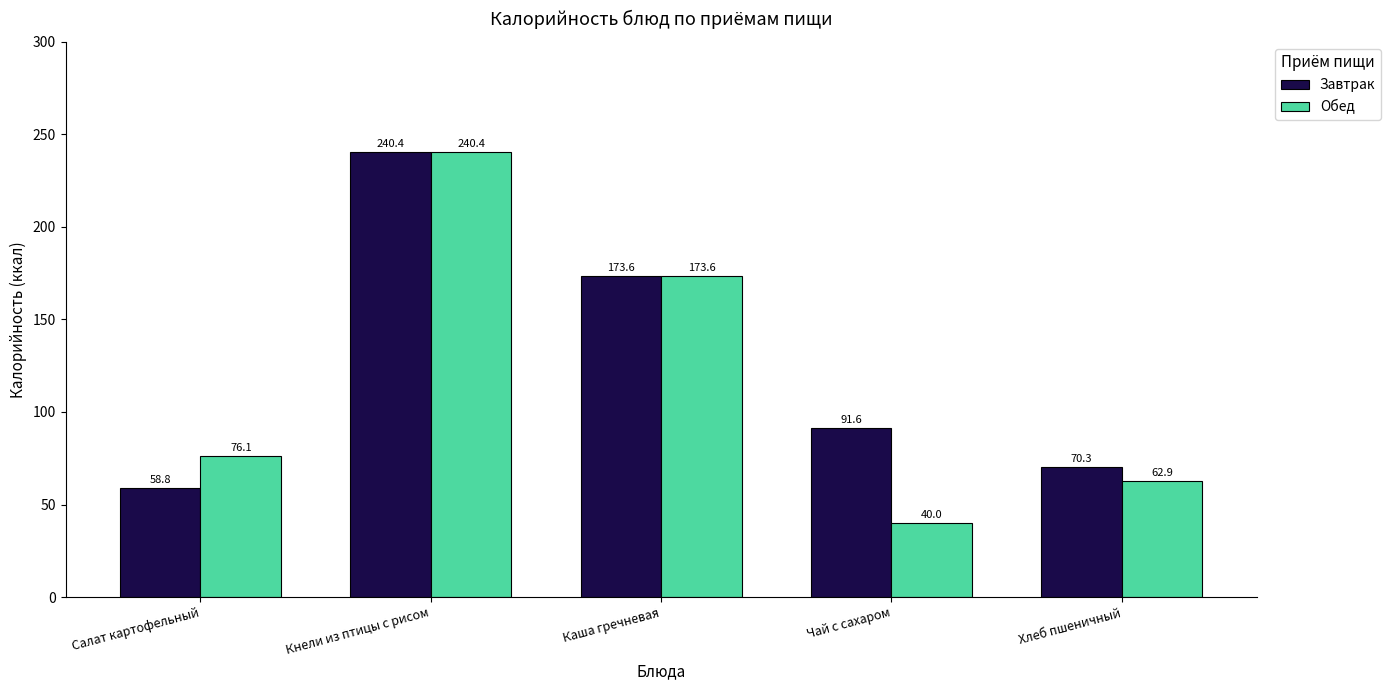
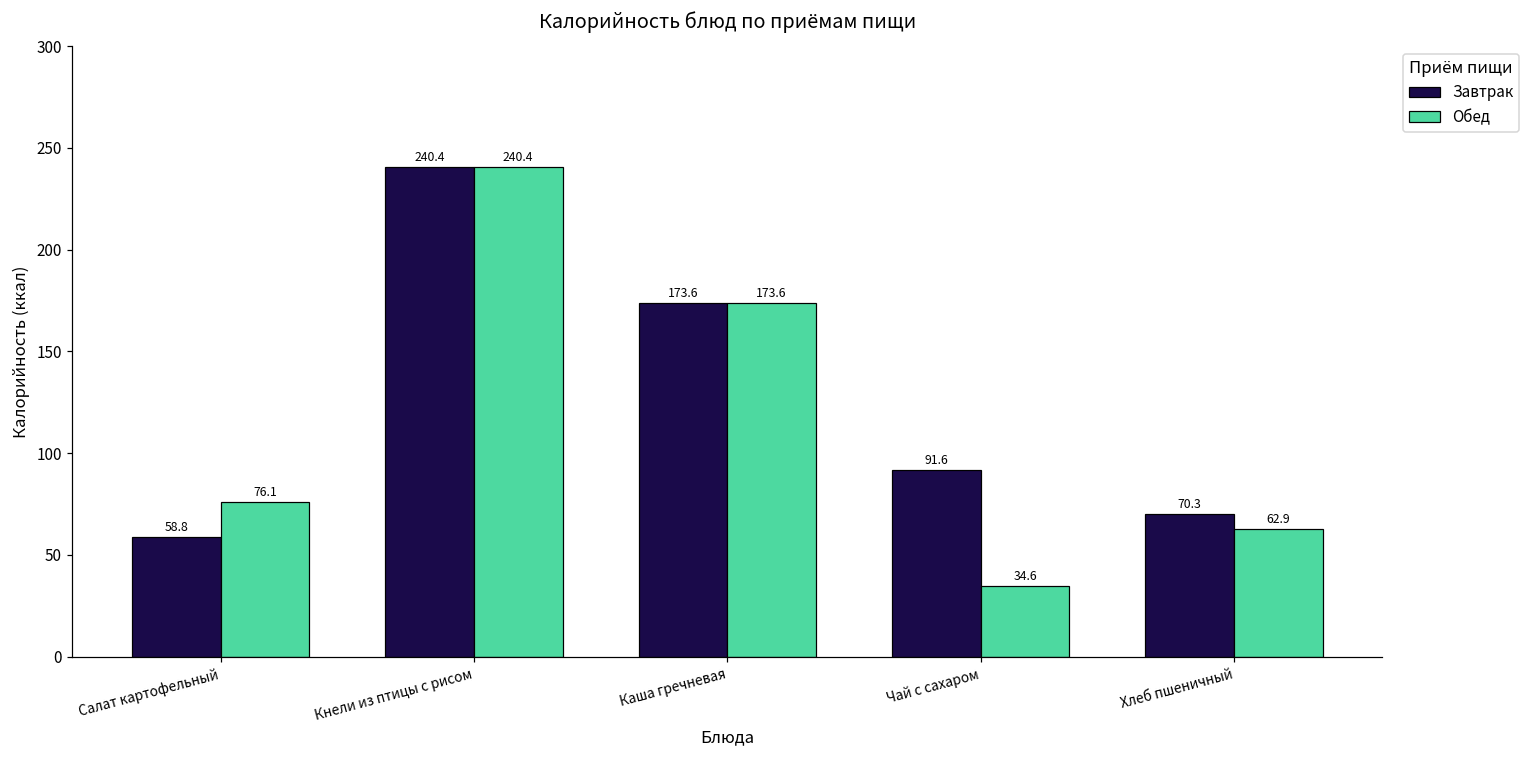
  {
    "Завтрак": {
      "Салат картофельный": 58.8,
      "Кнели из птицы с рисом": 240.4,
      "Каша гречневая": 173.6,
      "Чай с сахаром": 91.6,
      "Хлеб пшеничный": 70.3
    },
    "Обед": {
      "Салат картофельный": 76.1,
      "Кнели из птицы с рисом": 240.4,
      "Каша гречневая": 173.6,
-     "Чай с сахаром": 40.0,
+     "Чай с сахаром": 34.6,
      "Хлеб пшеничный": 62.9
    }
  }
